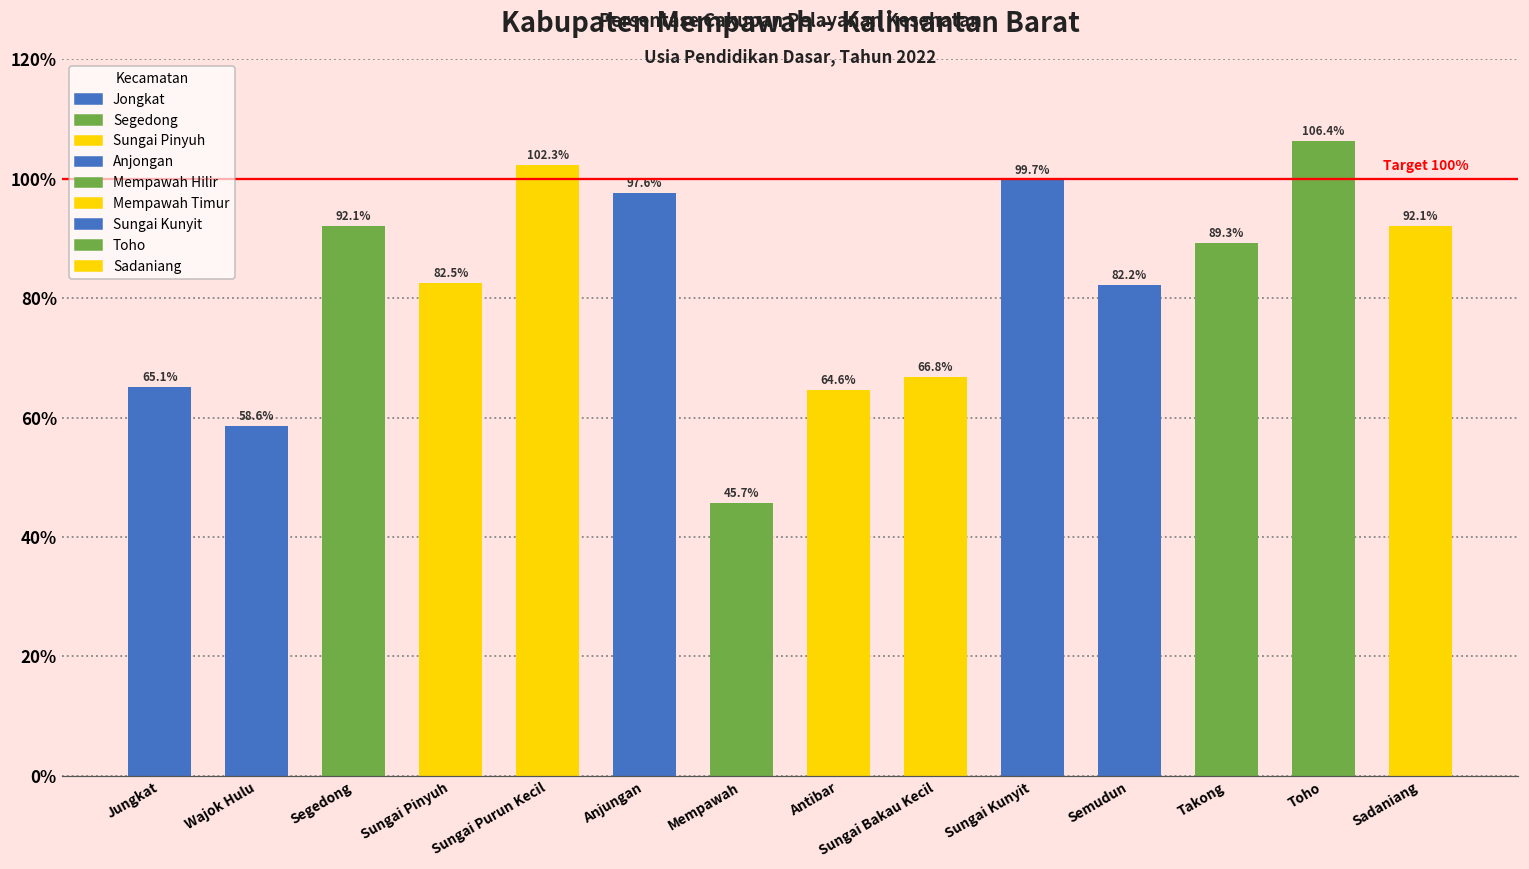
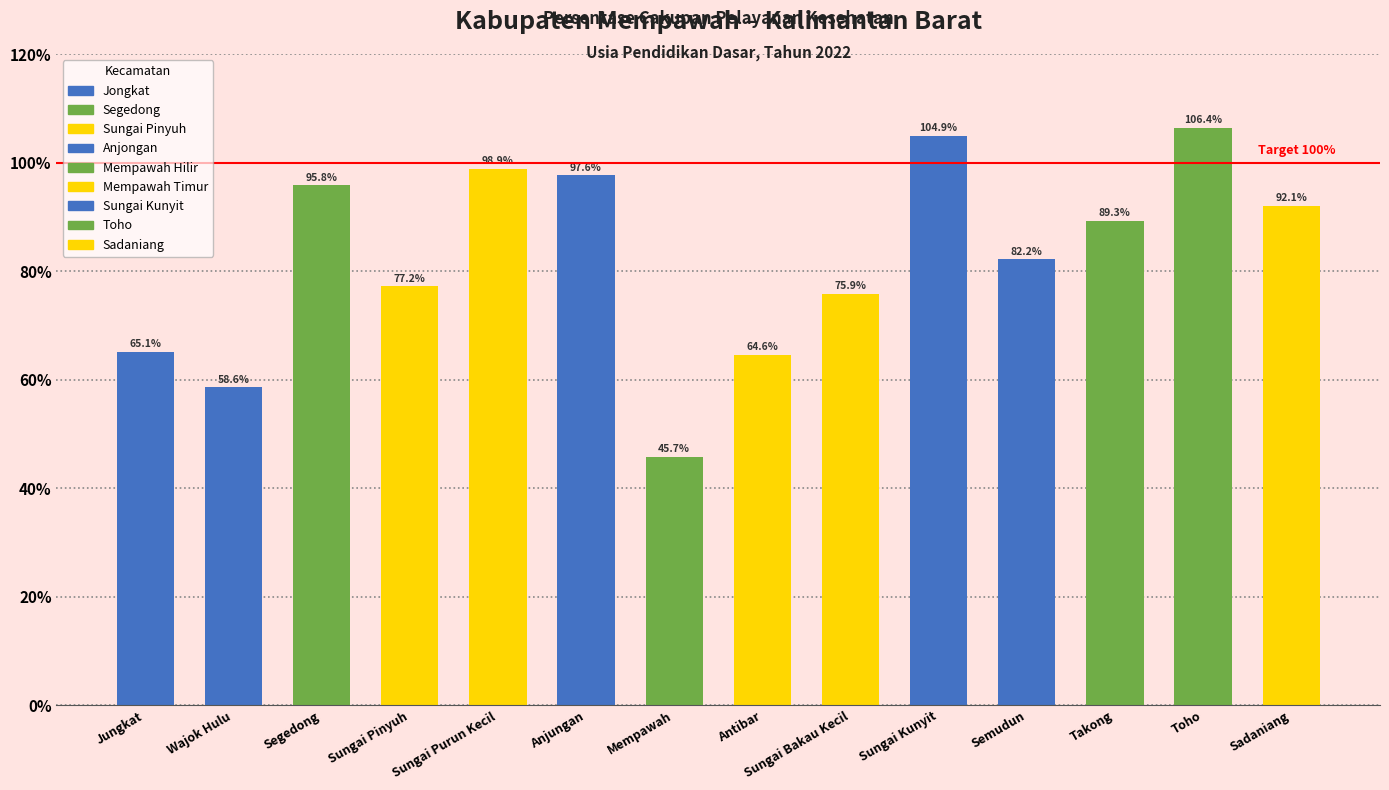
  {
    "Jungkat": "65.1%",
    "Wajok Hulu": "58.6%",
-   "Segedong": "92.1%",
-   "Sungai Pinyuh": "82.5%",
-   "Sungai Purun Kecil": "102.3%",
+   "Segedong": "95.8%",
+   "Sungai Pinyuh": "77.2%",
+   "Sungai Purun Kecil": "98.9%",
    "Anjungan": "97.6%",
    "Mempawah": "45.7%",
    "Antibar": "64.6%",
-   "Sungai Bakau Kecil": "66.8%",
-   "Sungai Kunyit": "99.7%",
+   "Sungai Bakau Kecil": "75.9%",
+   "Sungai Kunyit": "104.9%",
    "Semudun": "82.2%",
    "Takong": "89.3%",
    "Toho": "106.4%",
    "Sadaniang": "92.1%"
  }
